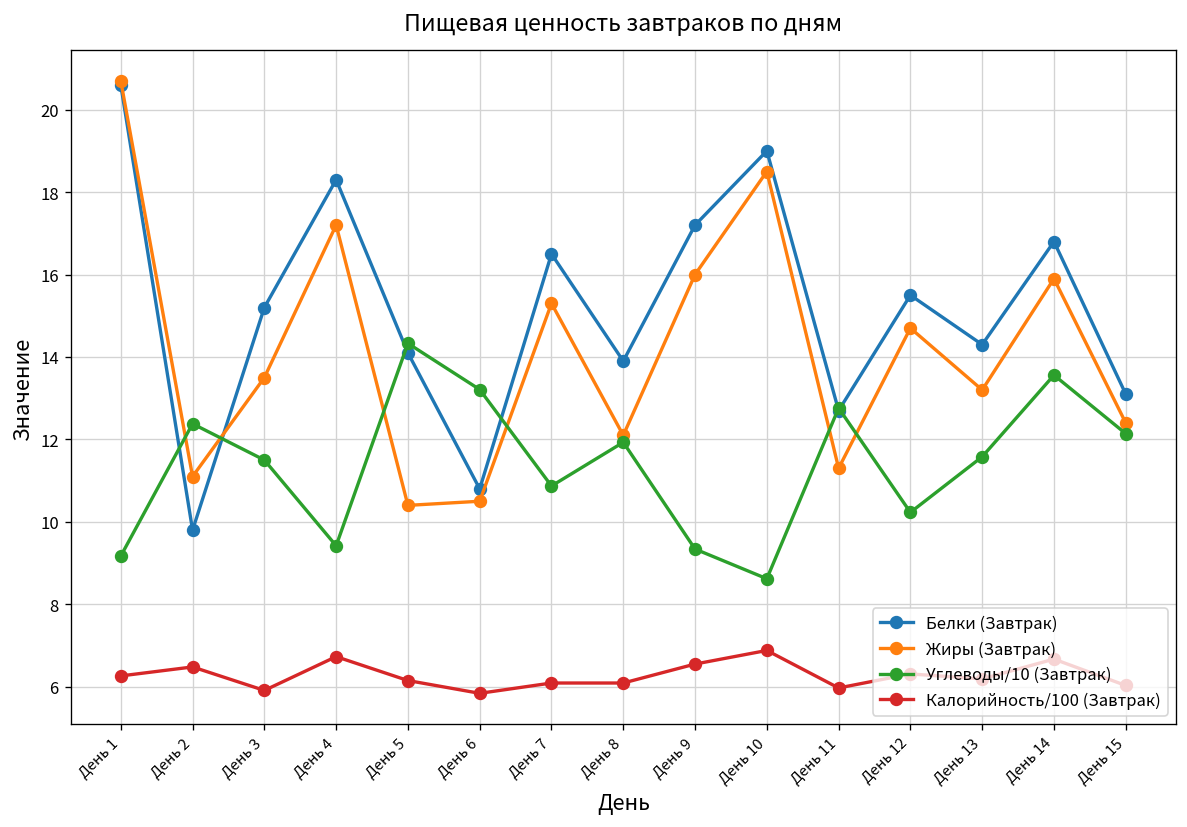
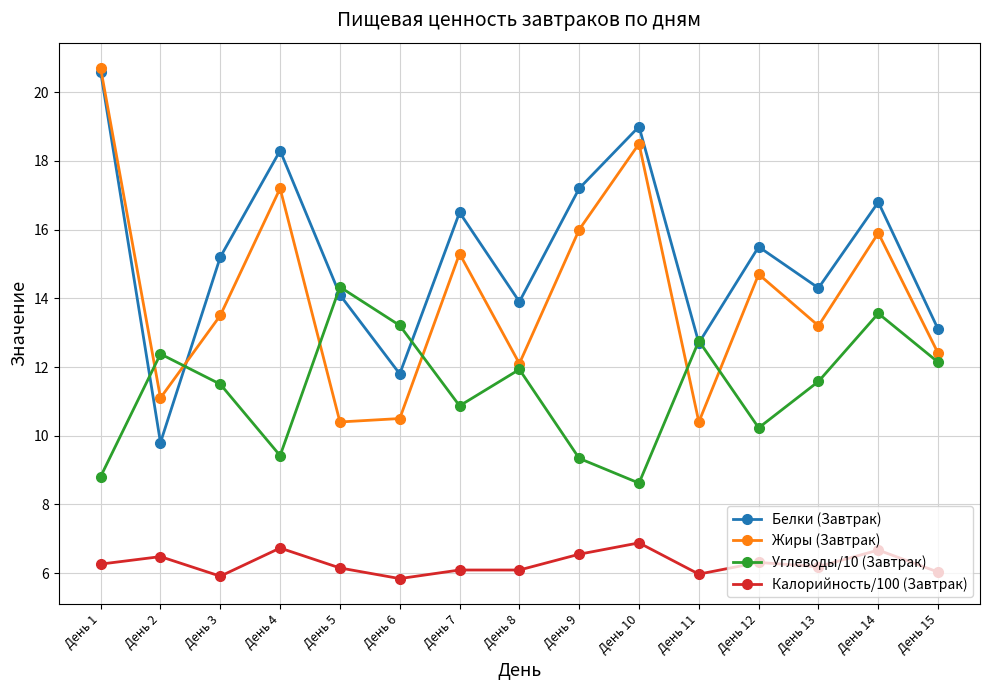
  {
    "Белки (Завтрак)": {
      "День 1": 20.6,
      "День 2": 9.8,
      "День 3": 15.2,
      "День 4": 18.3,
      "День 5": 14.1,
-     "День 6": 10.8,
+     "День 6": 11.8,
      "День 7": 16.5,
      "День 8": 13.9,
      "День 9": 17.2,
      "День 10": 19.0,
      "День 12": 15.5,
      "День 13": 14.3,
      "День 14": 16.8,
      "День 15": 13.1
    },
    "Жиры (Завтрак)": {
      "День 1": 20.7,
      "День 2": 11.1,
      "День 3": 13.5,
      "День 4": 17.2,
      "День 5": 10.4,
      "День 6": 10.5,
      "День 7": 15.3,
      "День 8": 12.1,
      "День 9": 16.0,
      "День 10": 18.5,
-     "День 11": 11.3,
+     "День 11": 10.4,
      "День 12": 14.7,
      "День 13": 13.2,
      "День 14": 15.9,
      "День 15": 12.4
    },
    "Углеводы/10 (Завтрак)": {
-     "День 1": 9.2,
+     "День 1": 8.8,
      "День 2": 12.4,
      "День 3": 11.5,
      "День 4": 9.4,
      "День 5": 14.3,
      "День 6": 13.2,
      "День 7": 10.9,
      "День 8": 11.9,
      "День 9": 9.3,
      "День 10": 8.6,
      "День 12": 10.2,
      "День 13": 11.6,
      "День 14": 13.6,
      "День 15": 12.1
    },
    "Калорийность/100 (Завтрак)": {
      "День 1": 6.3,
      "День 2": 6.5,
      "День 3": 5.9,
      "День 4": 6.7,
      "День 5": 6.2,
      "День 6": 5.8,
      "День 7": 6.1,
      "День 8": 6.1,
      "День 9": 6.6,
      "День 10": 6.9,
      "День 11": 6.0
    }
  }
